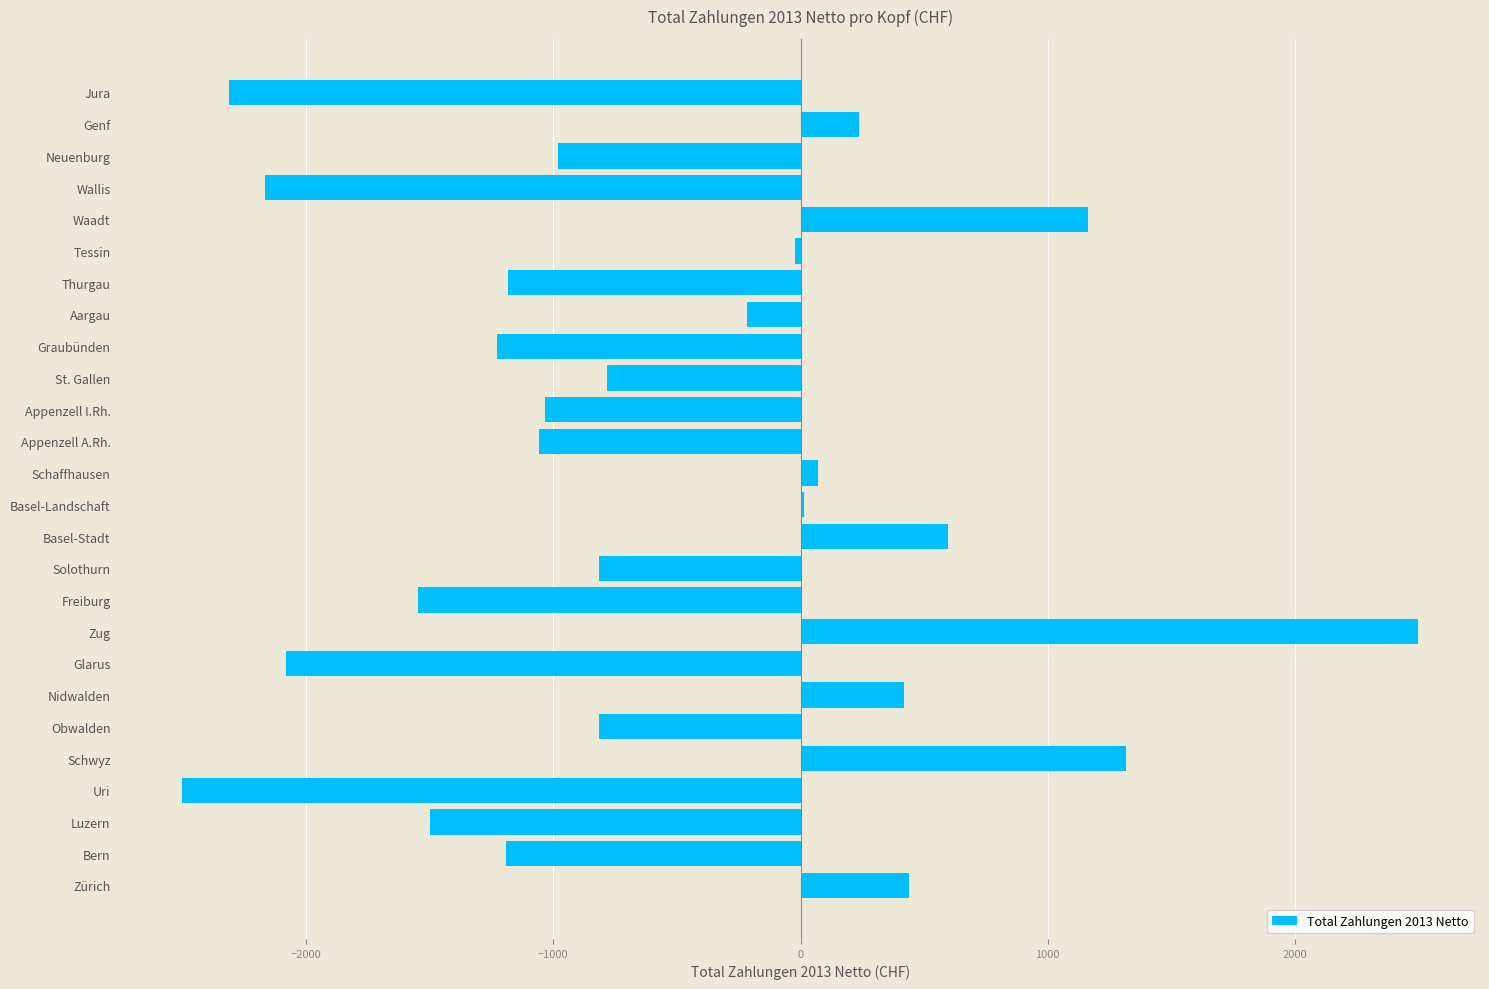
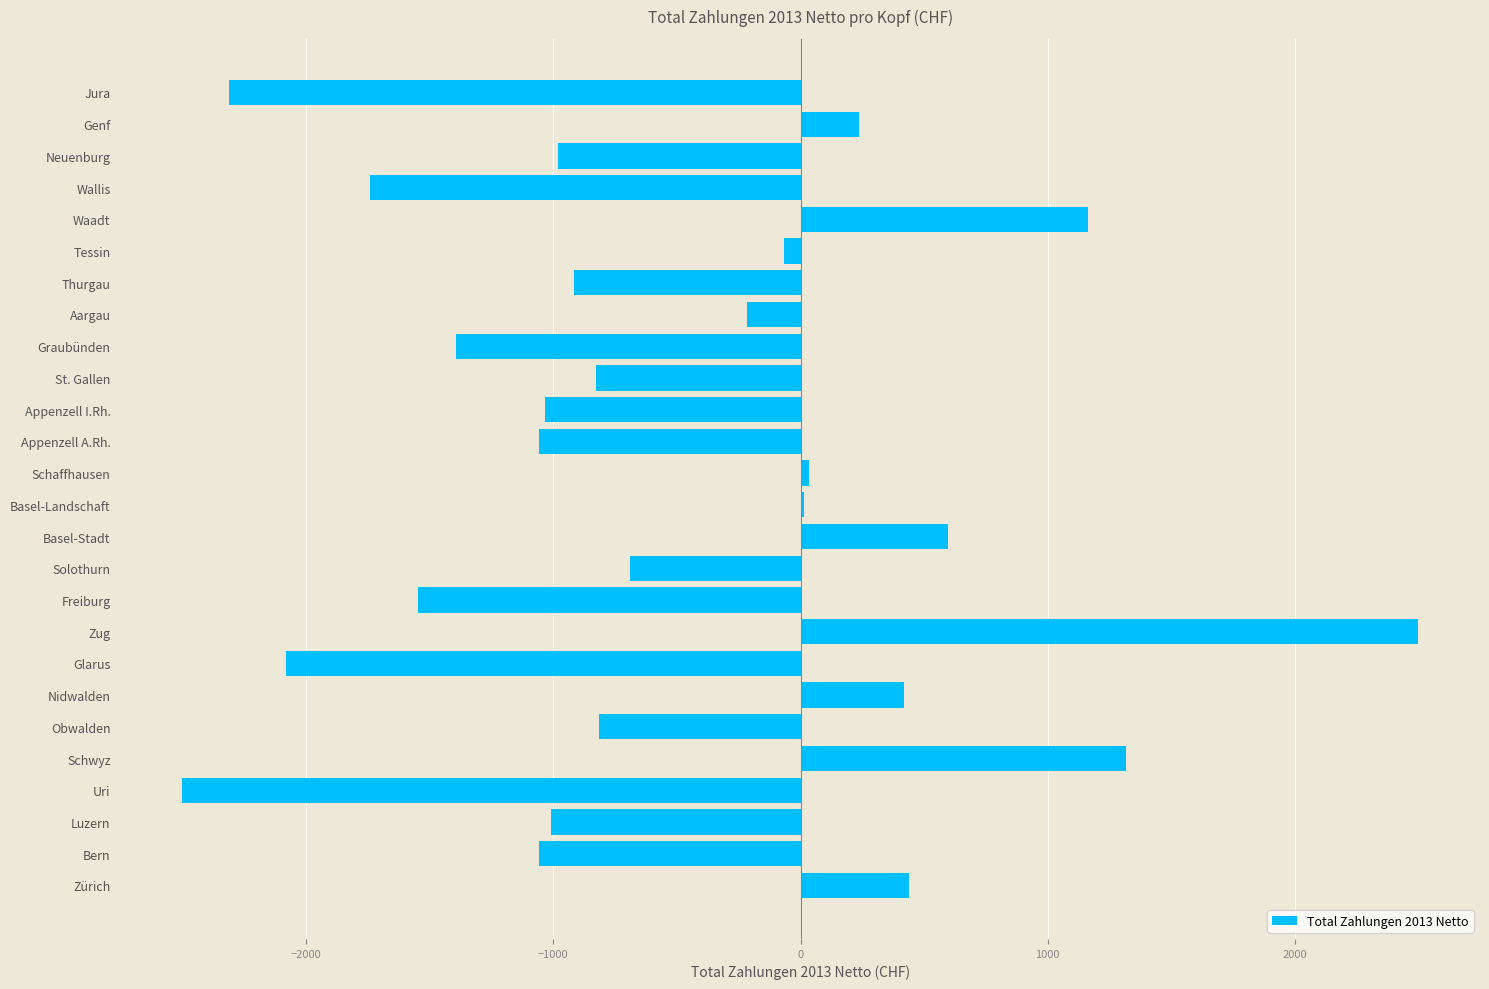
  {
    "Jura": -2310,
    "Genf": 240,
    "Neuenburg": -980,
-   "Wallis": -2170,
+   "Wallis": -1740,
    "Waadt": 1160,
-   "Tessin": -20,
-   "Thurgau": -1180,
+   "Tessin": -70,
+   "Thurgau": -920,
    "Aargau": -220,
-   "Graubünden": -1230,
-   "St. Gallen": -780,
+   "Graubünden": -1400,
+   "St. Gallen": -830,
    "Appenzell I.Rh.": -1040,
    "Appenzell A.Rh.": -1060,
-   "Schaffhausen": 70,
+   "Schaffhausen": 30,
    "Basel-Landschaft": 10,
    "Basel-Stadt": 600,
-   "Solothurn": -820,
+   "Solothurn": -690,
    "Freiburg": -1550,
    "Zug": 2500,
    "Glarus": -2080,
    "Nidwalden": 420,
    "Obwalden": -820,
    "Schwyz": 1320,
    "Uri": -2500,
-   "Luzern": -1500,
-   "Bern": -1190,
+   "Luzern": -1010,
+   "Bern": -1060,
    "Zürich": 440
  }
